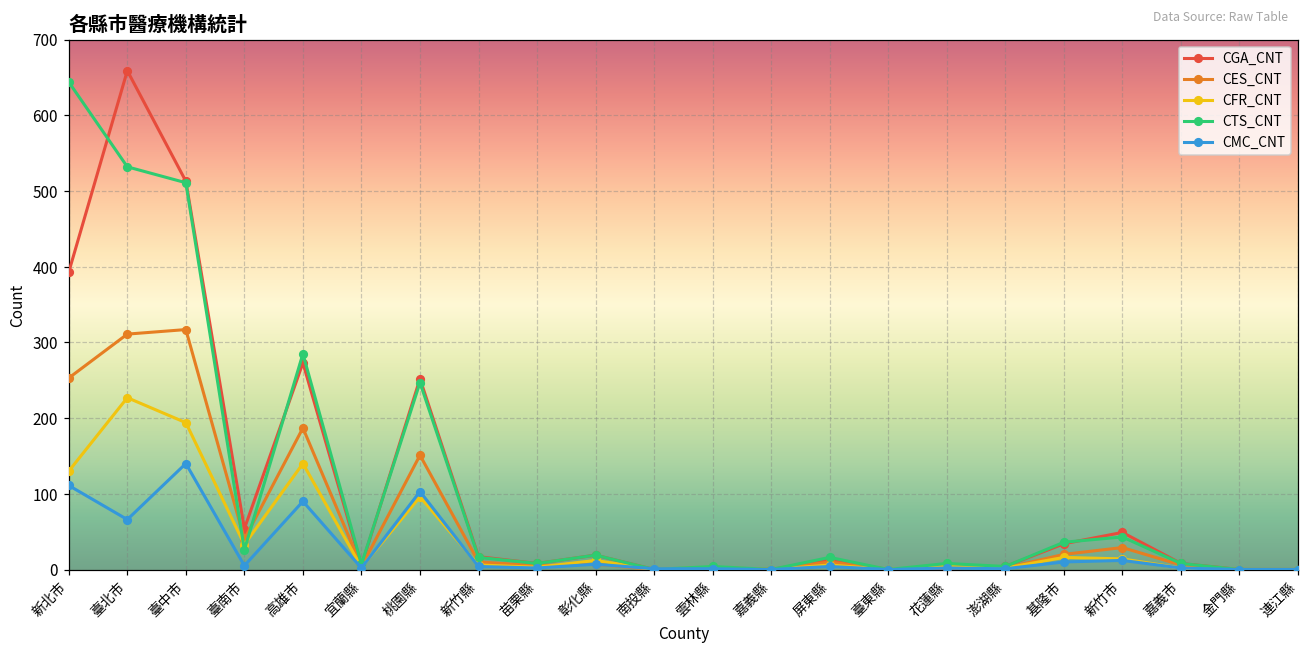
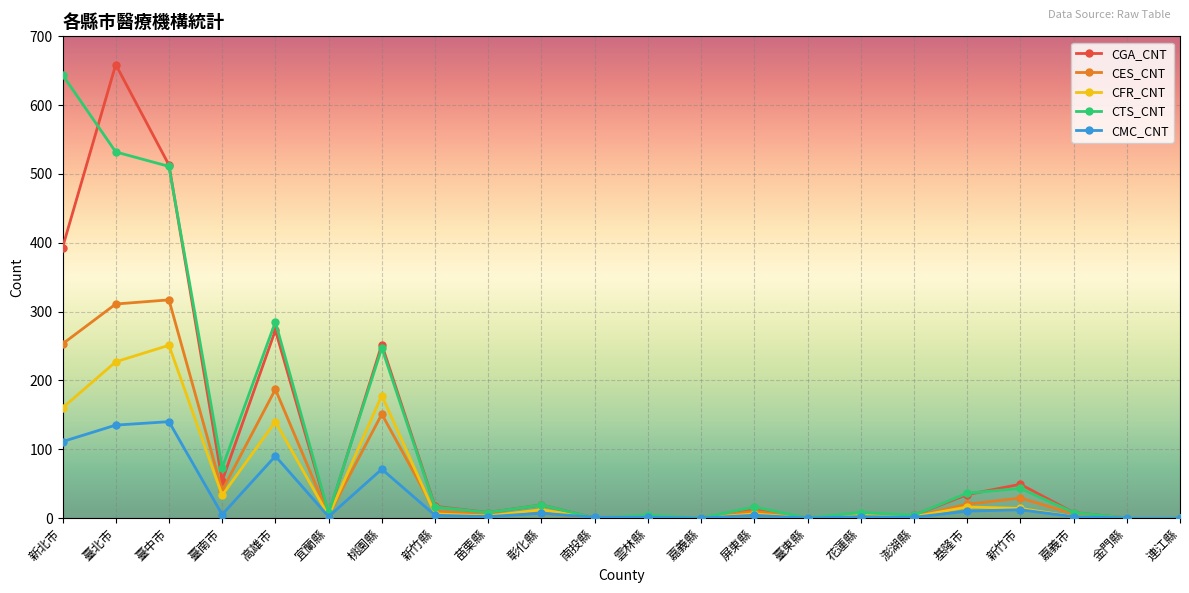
  {
    "CFR_CNT": {
-     "新北市": 130,
+     "新北市": 160,
      "臺北市": 230,
-     "臺中市": 190,
+     "臺中市": 250,
      "臺南市": 30,
      "高雄市": 140,
-     "桃園縣": 100,
+     "桃園縣": 180,
      "彰化縣": 10,
      "基隆市": 20
    },
    "CTS_CNT": {
      "新北市": 640,
      "臺北市": 530,
-     "臺南市": 30,
+     "臺南市": 70,
      "高雄市": 290,
      "桃園縣": 250,
      "花蓮縣": 10,
      "新竹市": 40
    },
    "CMC_CNT": {
      "新北市": 110,
-     "臺北市": 70,
+     "臺北市": 140,
      "臺中市": 140,
      "臺南市": 10,
      "高雄市": 90,
-     "桃園縣": 100,
+     "桃園縣": 70,
      "基隆市": 10
    }
  }
